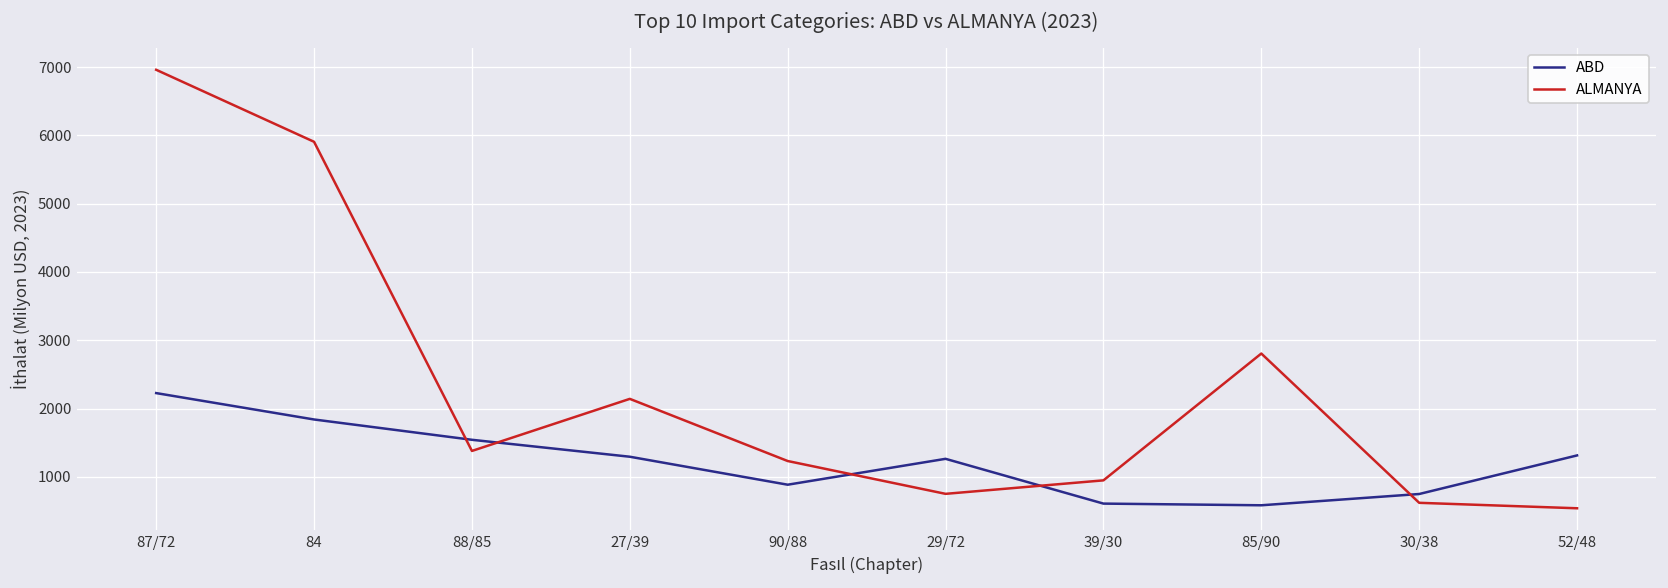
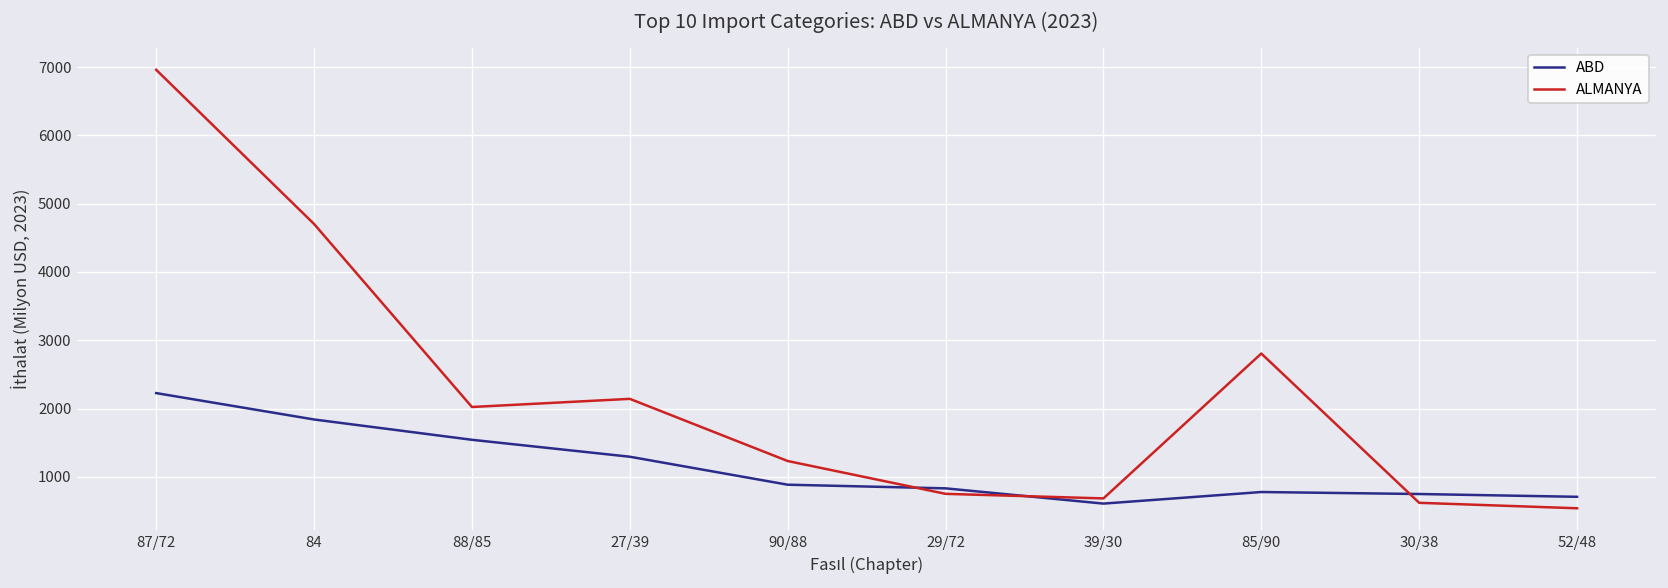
  {
    "ABD": {
      "87/72": 2200,
      "84": 1800,
      "88/85": 1500,
      "27/39": 1300,
      "90/88": 900,
-     "29/72": 1300,
+     "29/72": 800,
      "39/30": 600,
-     "85/90": 600,
+     "85/90": 800,
      "30/38": 700,
-     "52/48": 1300
+     "52/48": 700
    },
    "ALMANYA": {
      "87/72": 7000,
-     "84": 5900,
-     "88/85": 1400,
+     "84": 4700,
+     "88/85": 2000,
      "27/39": 2100,
      "90/88": 1200,
      "29/72": 800,
-     "39/30": 900,
+     "39/30": 700,
      "85/90": 2800,
      "30/38": 600,
      "52/48": 500
    }
  }
